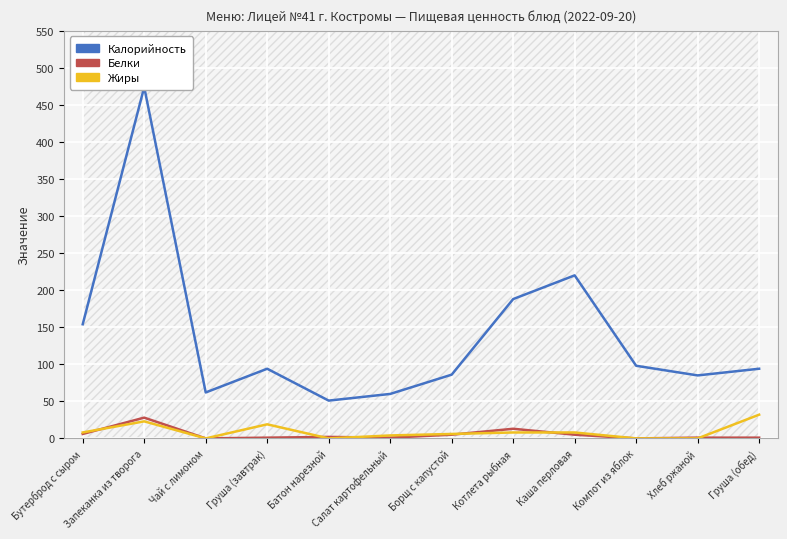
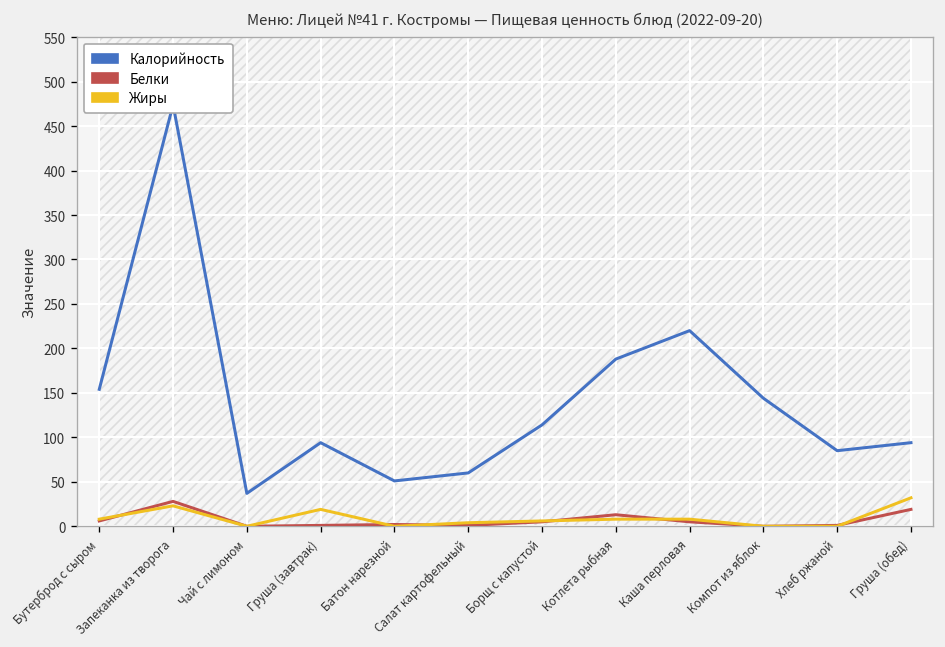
  {
    "Калорийность": {
      "Бутерброд с сыром": 150,
-     "Чай с лимоном": 60,
+     "Чай с лимоном": 40,
      "Груша (завтрак)": 90,
      "Батон нарезной": 50,
      "Салат картофельный": 60,
-     "Борщ с капустой": 90,
+     "Борщ с капустой": 110,
      "Котлета рыбная": 190,
      "Каша перловая": 220,
-     "Компот из яблок": 100,
+     "Компот из яблок": 140,
      "Хлеб ржаной": 90,
      "Груша (обед)": 90
    },
    "Белки": {
      "Запеканка из творога": 30,
      "Груша (завтрак)": 0,
      "Котлета рыбная": 10,
-     "Груша (обед)": 0
+     "Груша (обед)": 20
    },
    "Жиры": {
      "Запеканка из творога": 20,
      "Груша (завтрак)": 20,
      "Котлета рыбная": 10,
      "Груша (обед)": 30
    }
  }
